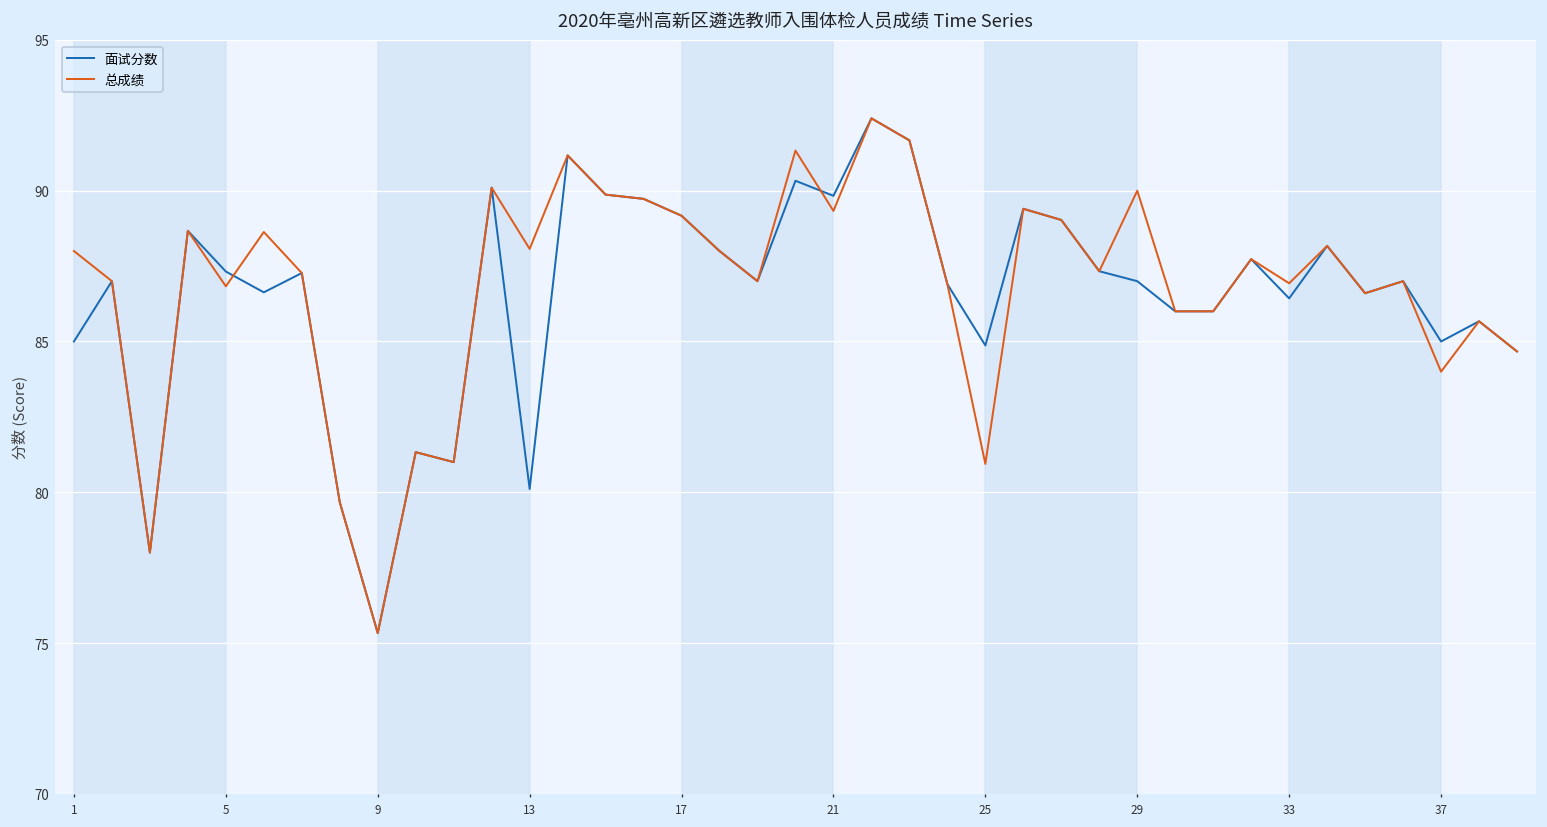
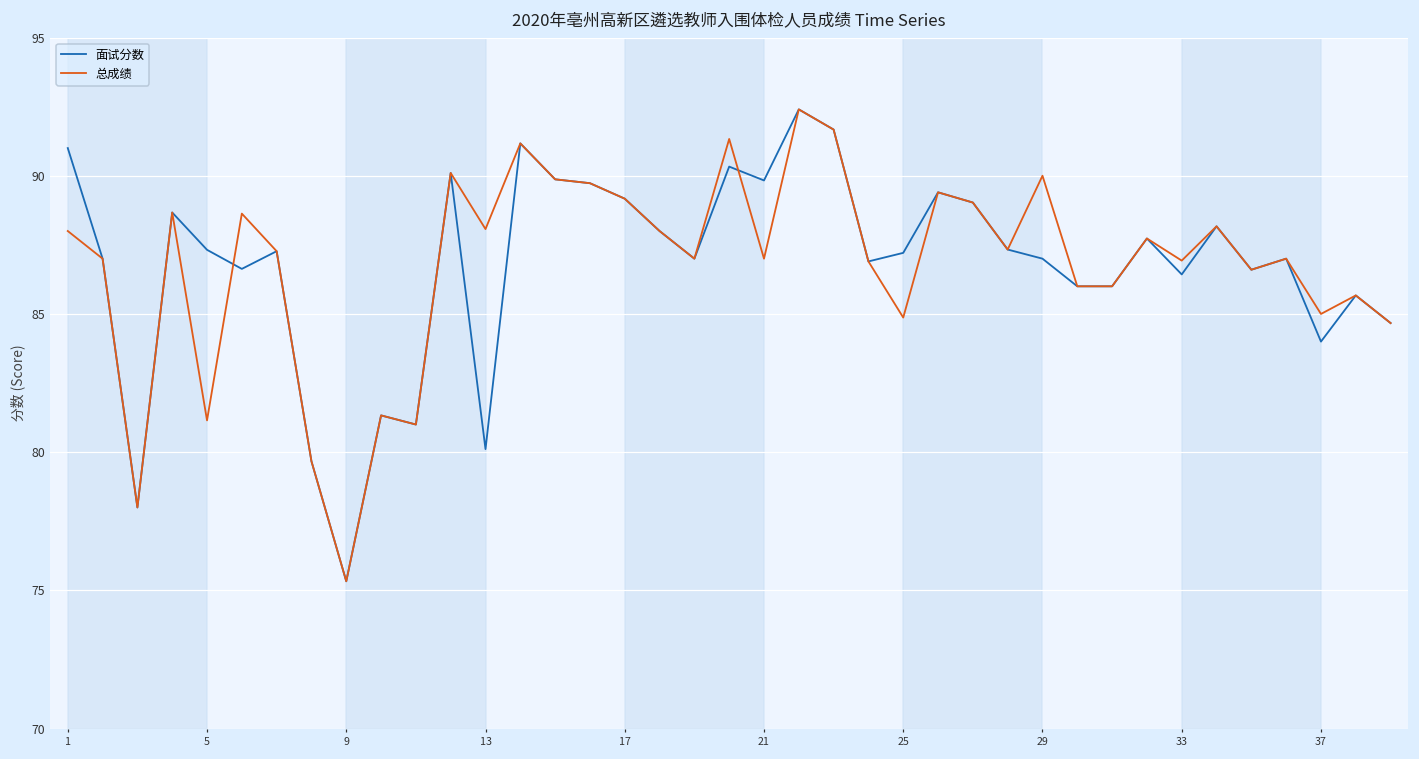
  {
    "面试分数": {
-     "1": 85,
+     "1": 91,
      "5": 87.3,
      "13": 80.1,
      "21": 89.8,
-     "25": 84.9,
+     "25": 87.2,
      "29": 87.0,
      "33": 86.4,
-     "37": 85
+     "37": 84
    },
    "总成绩": {
      "1": 88.0,
-     "5": 86.8,
+     "5": 81.2,
      "13": 88.1,
-     "21": 89.3,
-     "25": 80.9,
+     "21": 87.0,
+     "25": 84.9,
      "29": 90.0,
      "33": 86.9,
-     "37": 84
+     "37": 85
    }
  }
